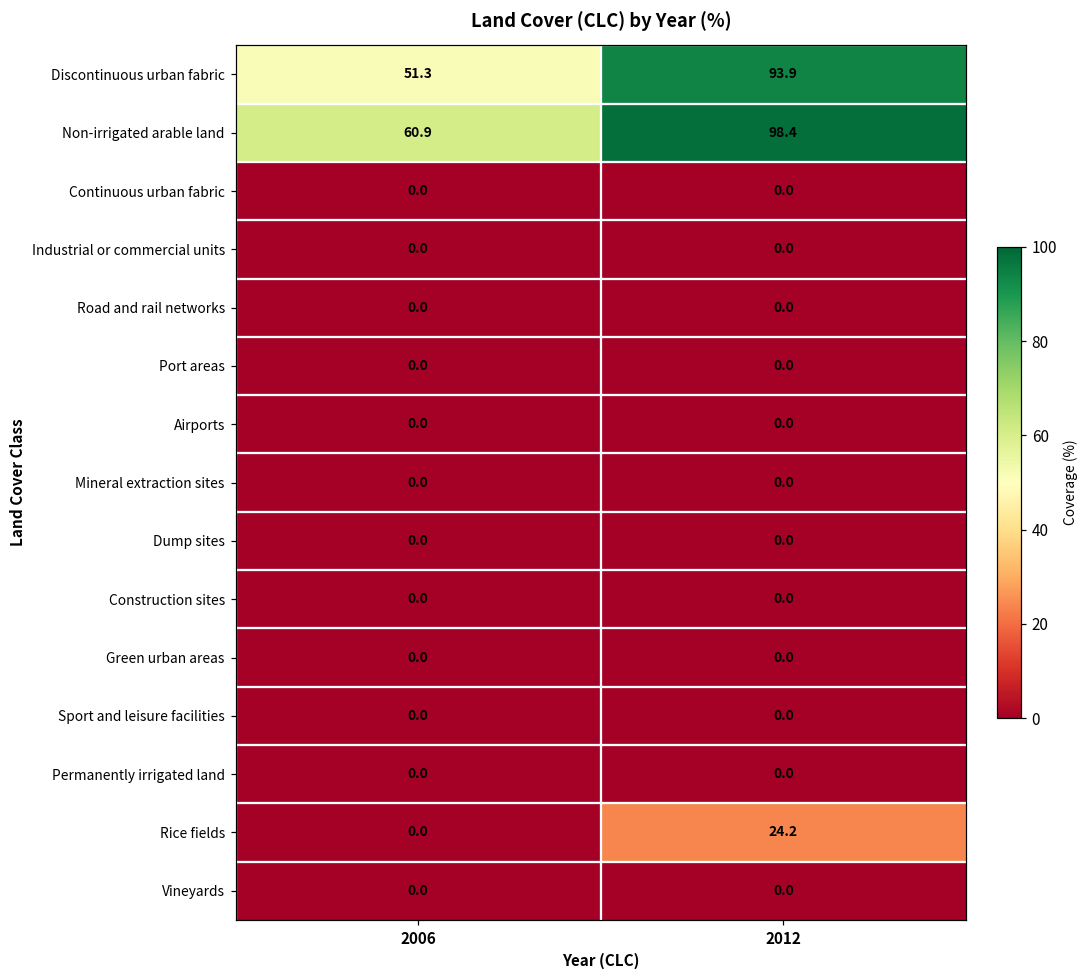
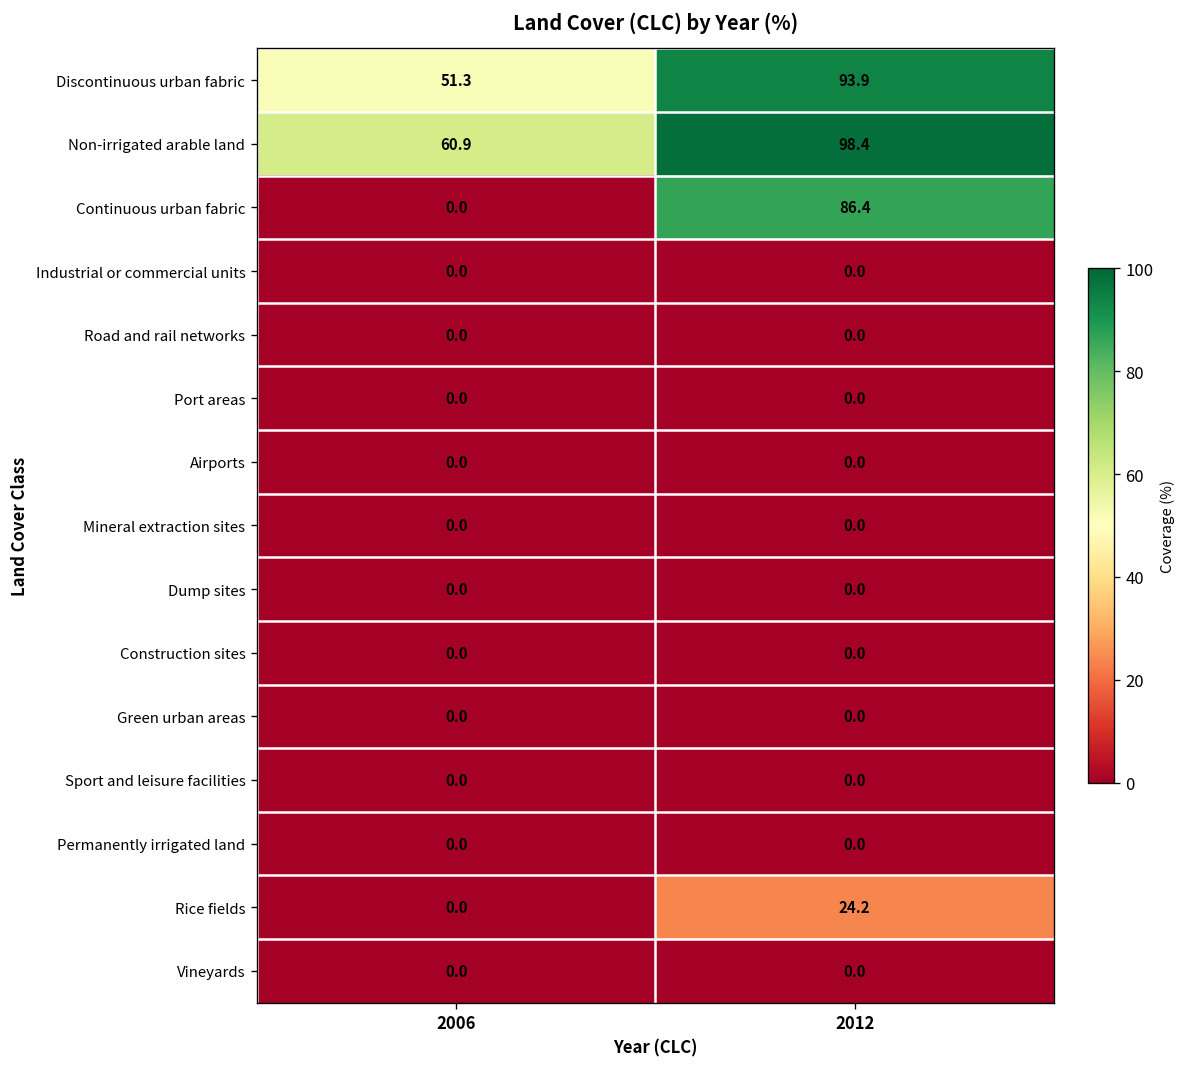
  {
    "Discontinuous urban fabric": {
      "2006": 51.3,
      "2012": 93.9
    },
    "Non-irrigated arable land": {
      "2006": 60.9,
      "2012": 98.4
    },
    "Continuous urban fabric": {
      "2006": 0.0,
-     "2012": 0.0
+     "2012": 86.4
    },
    "Industrial or commercial units": {
      "2006": 0.0,
      "2012": 0.0
    },
    "Road and rail networks": {
      "2006": 0.0,
      "2012": 0.0
    },
    "Port areas": {
      "2006": 0.0,
      "2012": 0.0
    },
    "Airports": {
      "2006": 0.0,
      "2012": 0.0
    },
    "Mineral extraction sites": {
      "2006": 0.0,
      "2012": 0.0
    },
    "Dump sites": {
      "2006": 0.0,
      "2012": 0.0
    },
    "Construction sites": {
      "2006": 0.0,
      "2012": 0.0
    },
    "Green urban areas": {
      "2006": 0.0,
      "2012": 0.0
    },
    "Sport and leisure facilities": {
      "2006": 0.0,
      "2012": 0.0
    },
    "Permanently irrigated land": {
      "2006": 0.0,
      "2012": 0.0
    },
    "Rice fields": {
      "2006": 0.0,
      "2012": 24.2
    },
    "Vineyards": {
      "2006": 0.0,
      "2012": 0.0
    }
  }
